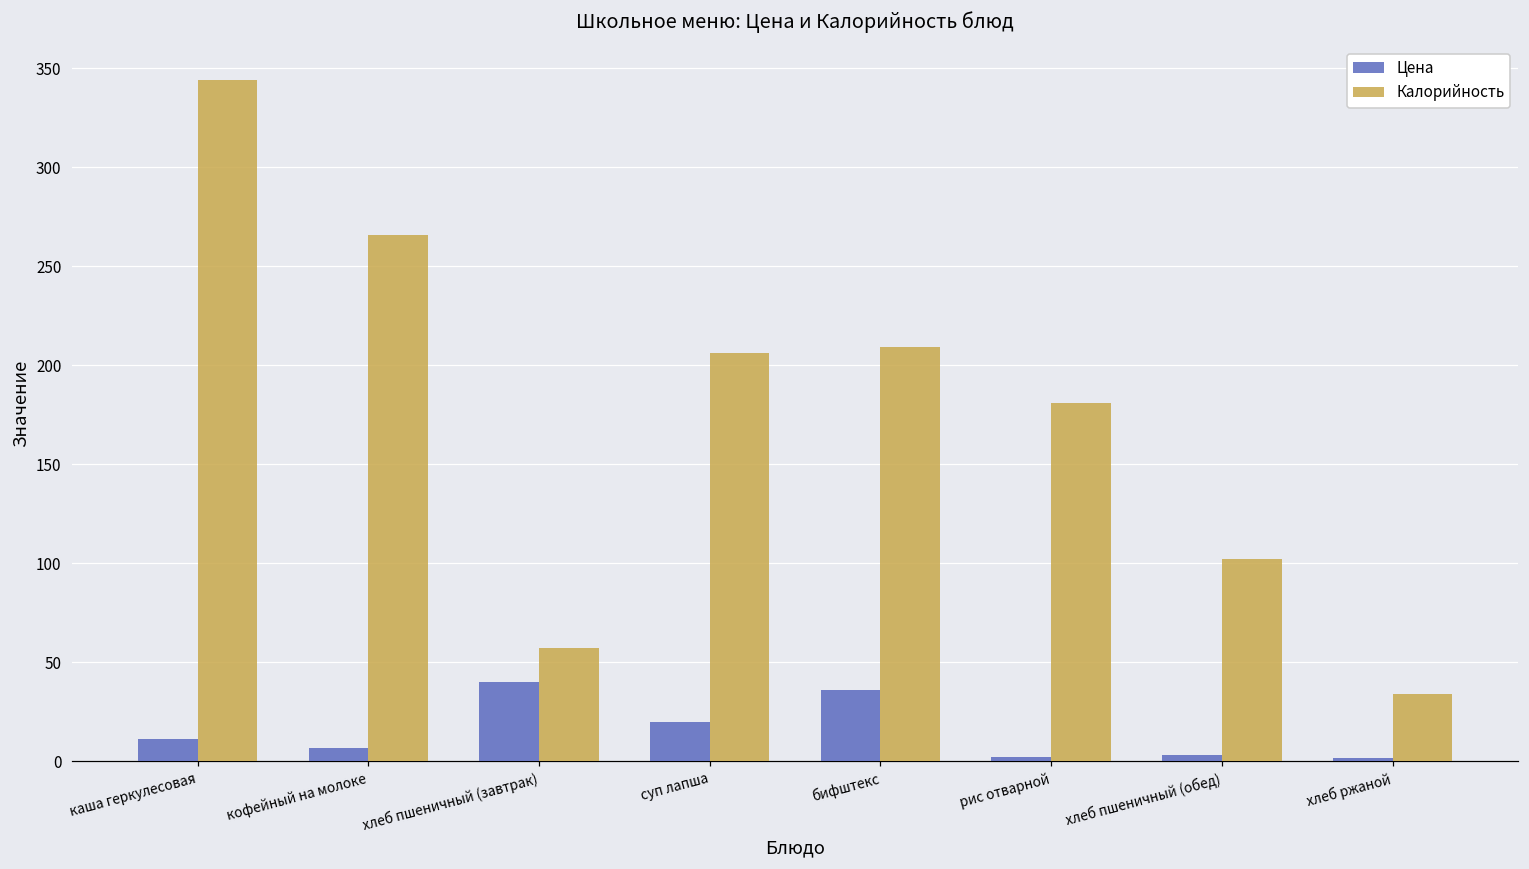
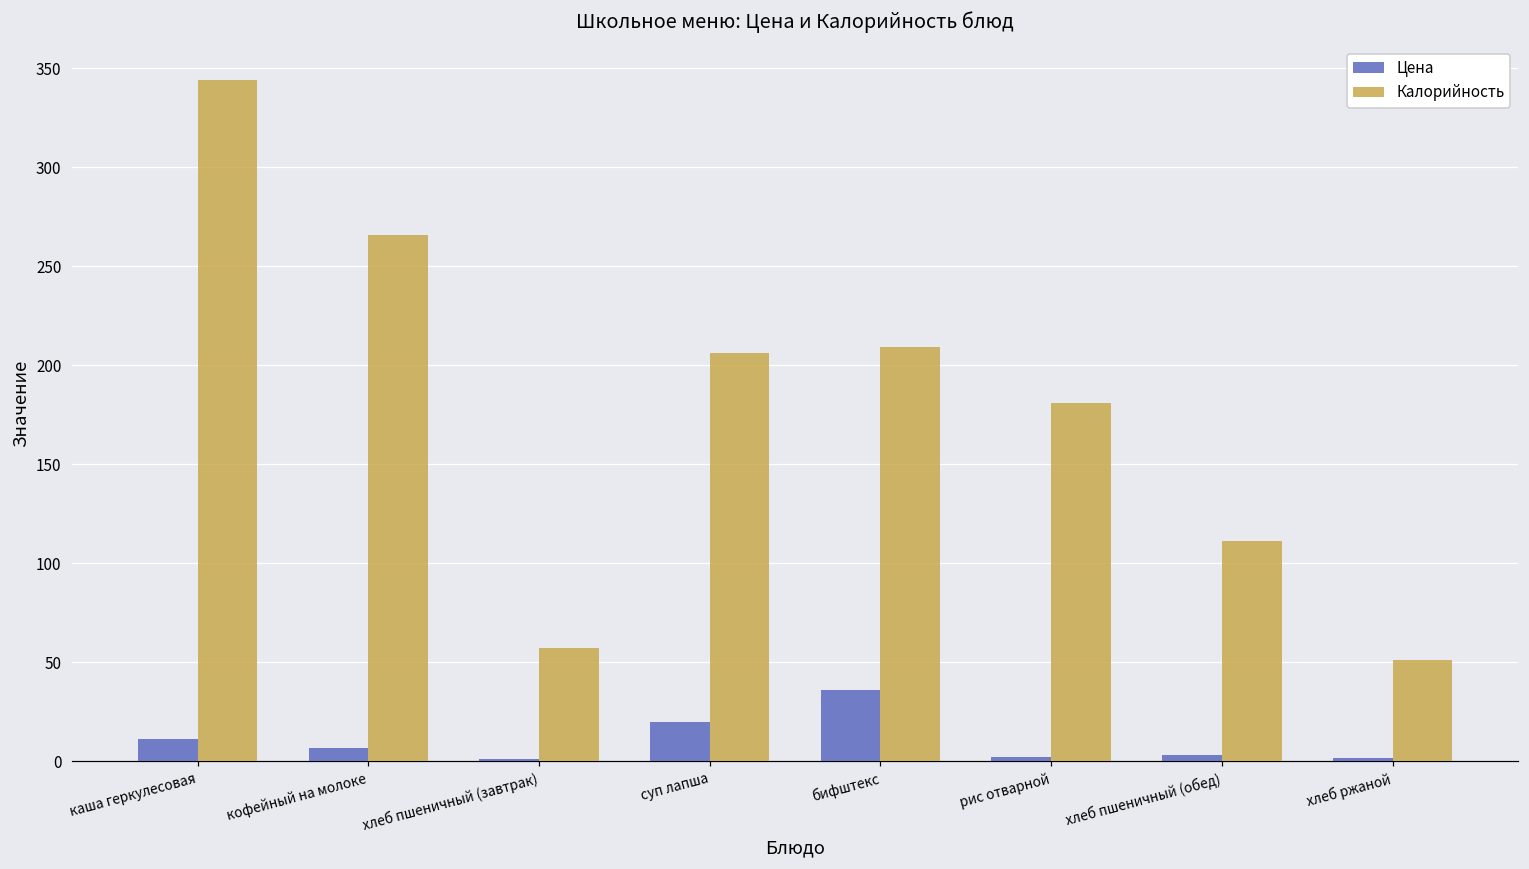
  {
    "Цена": {
      "каша геркулесовая": 11,
      "кофейный на молоке": 6,
-     "хлеб пшеничный (завтрак)": 40,
+     "хлеб пшеничный (завтрак)": 1,
      "суп лапша": 20,
      "бифштекс": 36,
      "рис отварной": 2,
      "хлеб пшеничный (обед)": 3,
      "хлеб ржаной": 1
    },
    "Калорийность": {
      "каша геркулесовая": 344,
      "кофейный на молоке": 266,
      "хлеб пшеничный (завтрак)": 57,
      "суп лапша": 206,
      "бифштекс": 209,
      "рис отварной": 181,
-     "хлеб пшеничный (обед)": 102,
-     "хлеб ржаной": 34
+     "хлеб пшеничный (обед)": 111,
+     "хлеб ржаной": 51
    }
  }
